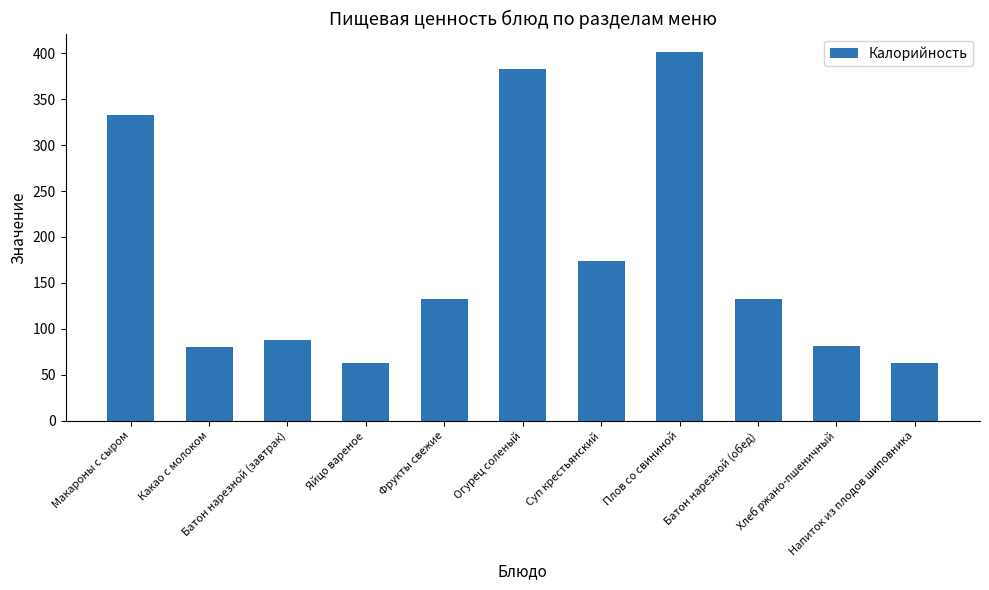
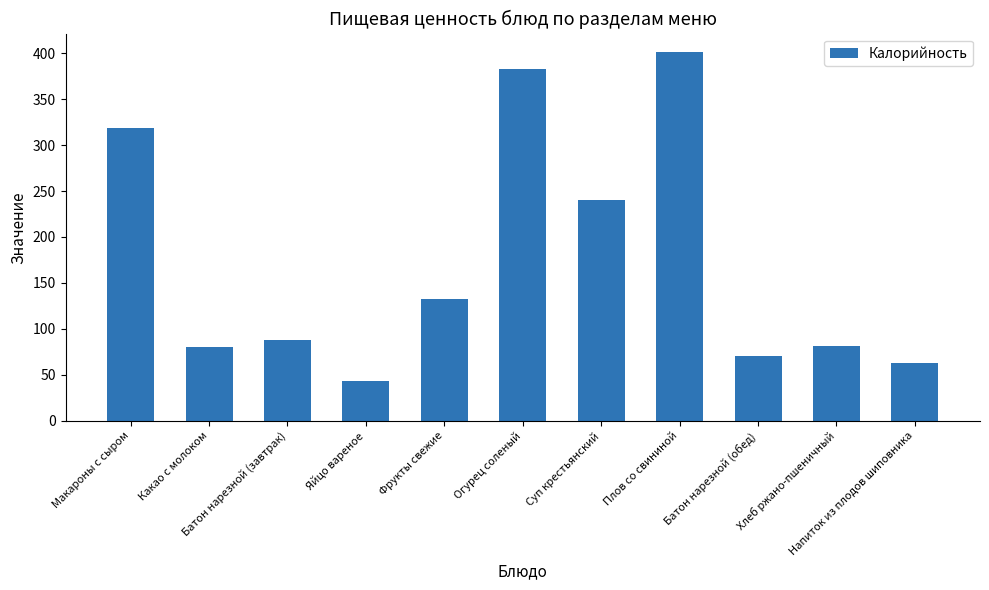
  {
-   "Макароны с сыром": 330,
+   "Макароны с сыром": 320,
    "Какао с молоком": 80,
    "Батон нарезной (завтрак)": 90,
-   "Яйцо вареное": 60,
+   "Яйцо вареное": 40,
    "Фрукты свежие": 130,
    "Огурец соленый": 380,
-   "Суп крестьянский": 170,
+   "Суп крестьянский": 240,
    "Плов со свининой": 400,
-   "Батон нарезной (обед)": 130,
+   "Батон нарезной (обед)": 70,
    "Хлеб ржано-пшеничный": 80,
    "Напиток из плодов шиповника": 60
  }
